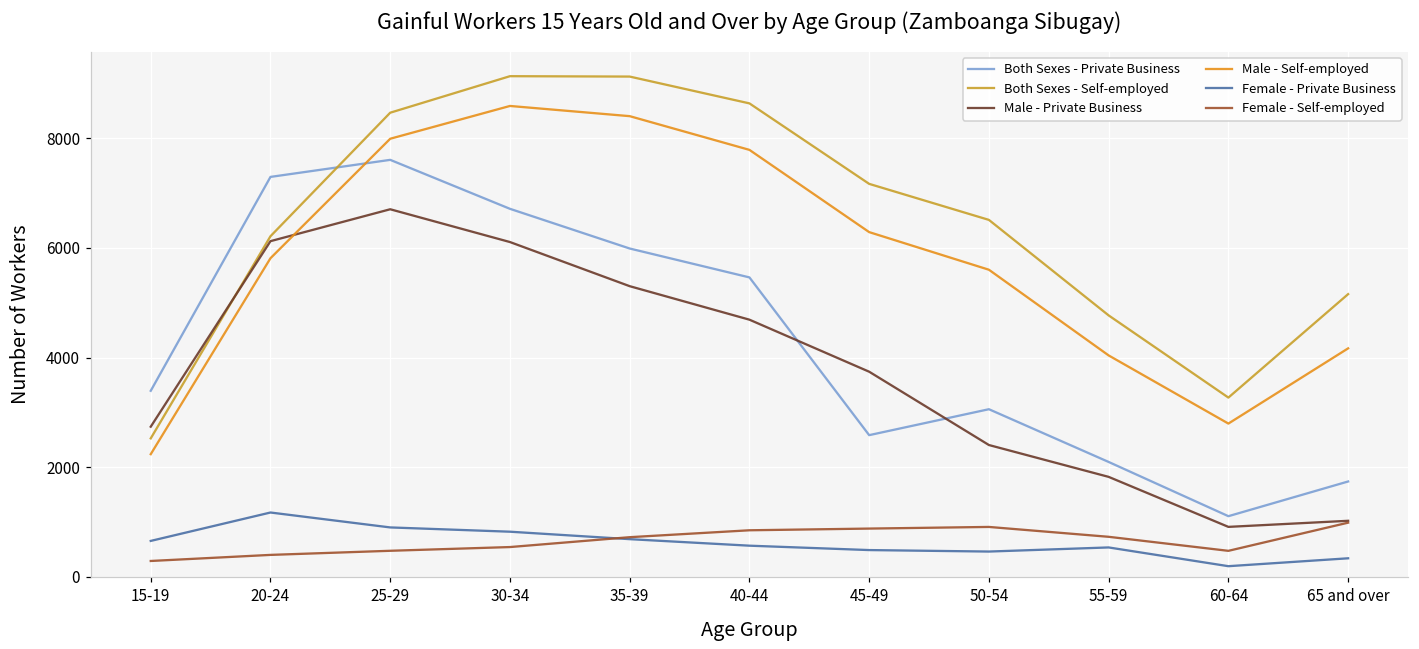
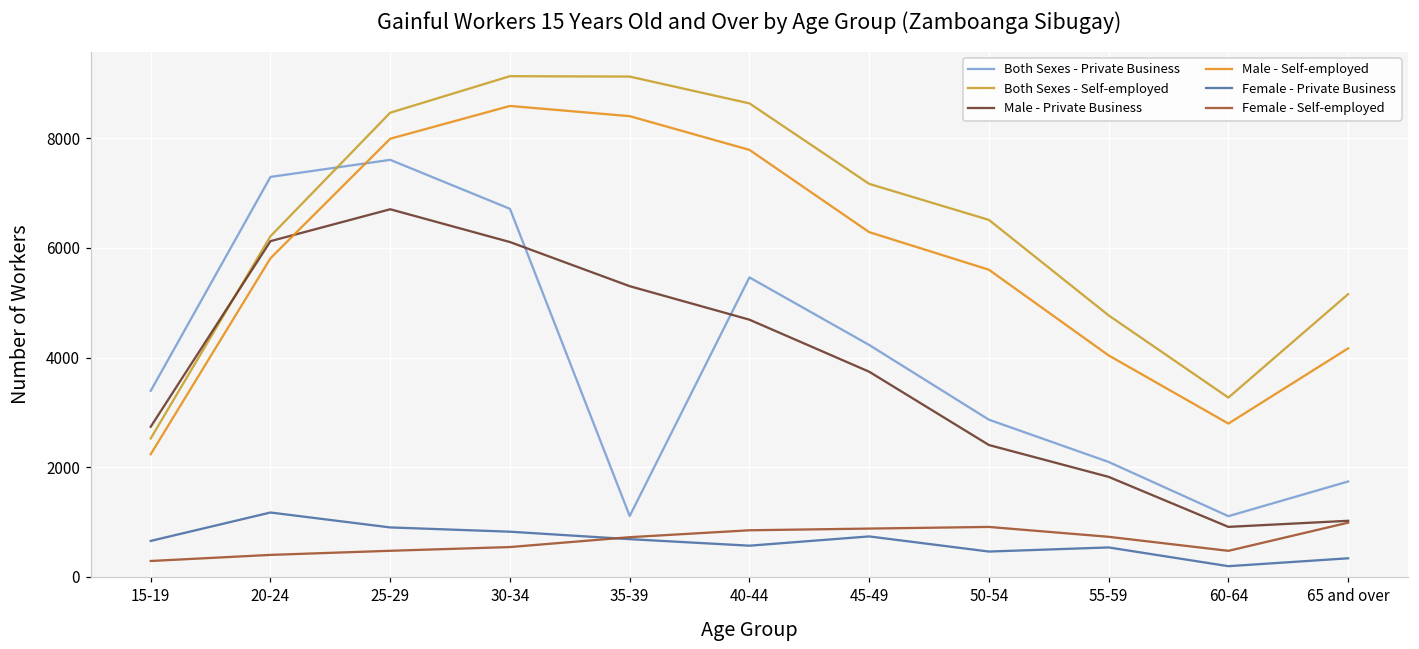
  {
    "Both Sexes - Private Business": {
      "15-19": 3400,
      "20-24": 7300,
      "25-29": 7600,
      "30-34": 6700,
-     "35-39": 6000,
+     "35-39": 1100,
      "40-44": 5500,
-     "45-49": 2600,
-     "50-54": 3100,
+     "45-49": 4200,
+     "50-54": 2900,
      "55-59": 2100,
      "60-64": 1100,
      "65 and over": 1700
    },
    "Female - Private Business": {
      "15-19": 700,
      "20-24": 1200,
      "25-29": 900,
      "30-34": 800,
      "40-44": 600,
-     "45-49": 500,
+     "45-49": 700,
      "50-54": 500,
      "55-59": 500,
      "60-64": 200,
      "65 and over": 300
    }
  }
